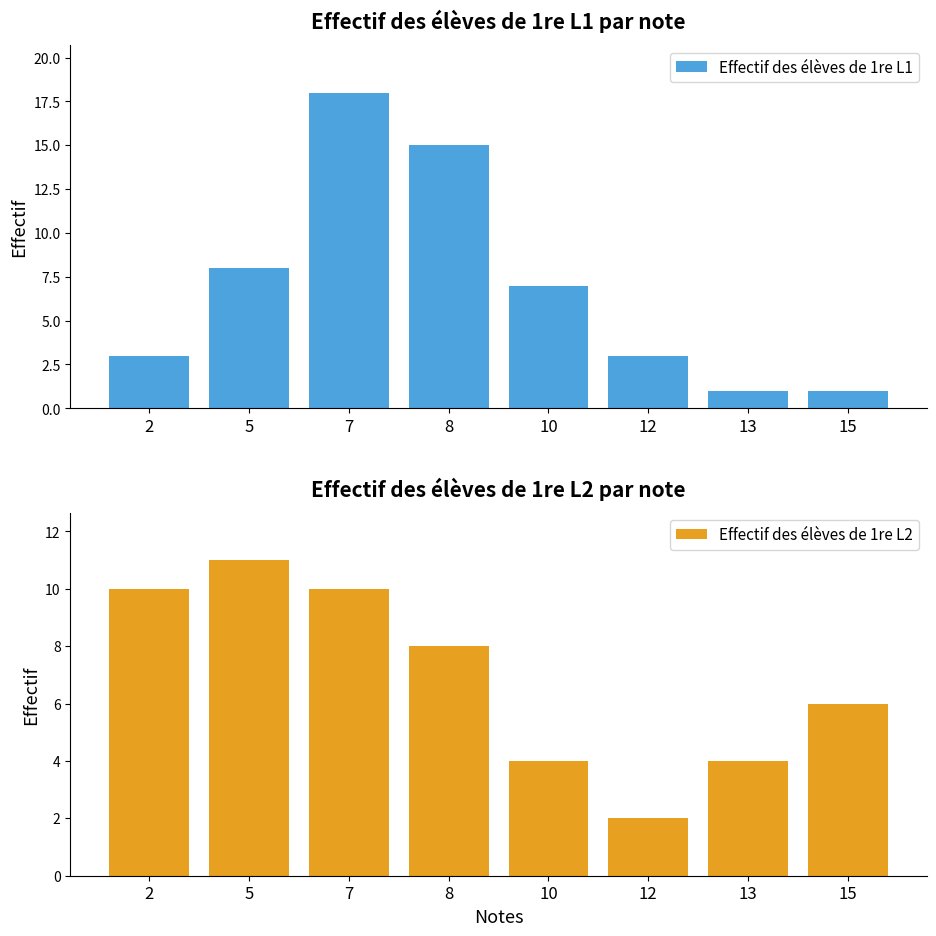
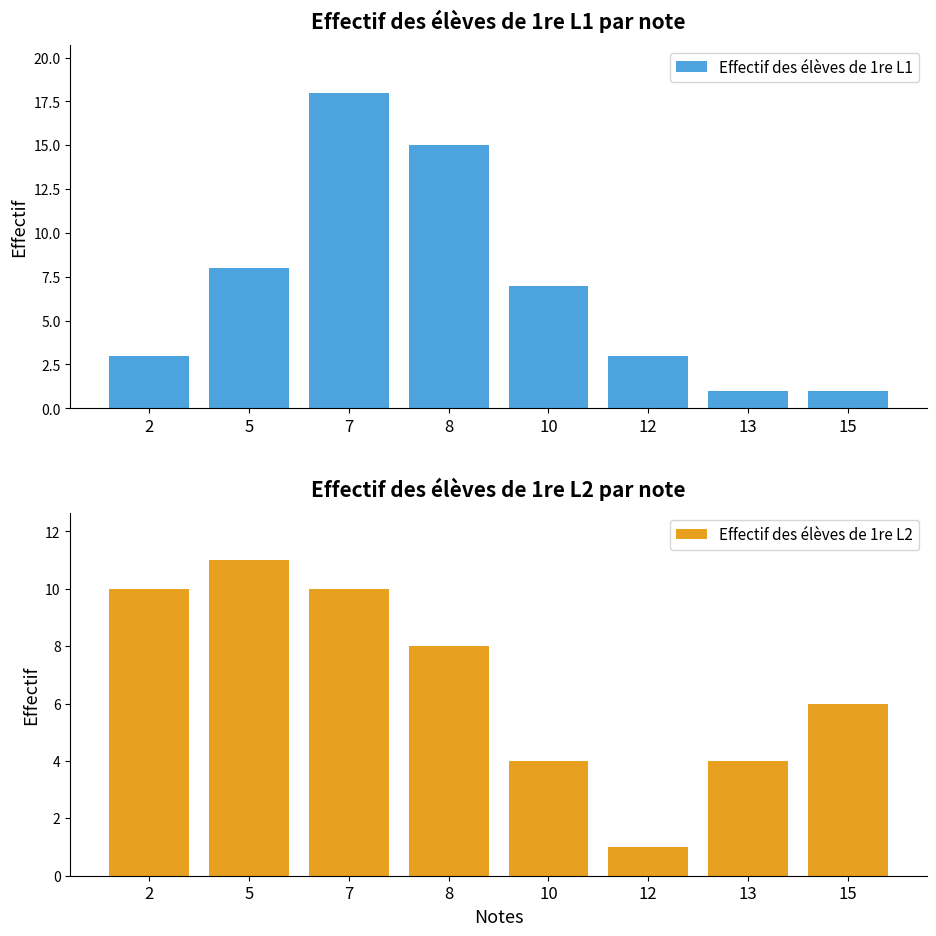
  {
    "Effectif des élèves de 1re L1 par note": {
      "2": 3.0,
      "5": 8.0,
      "7": 18.0,
      "8": 15.0,
      "10": 7.0,
      "12": 3.0,
      "13": 1.0,
      "15": 1.0
    },
    "Effectif des élèves de 1re L2 par note": {
      "2": 10,
      "5": 11,
      "7": 10,
      "8": 8,
      "10": 4,
-     "12": 2,
+     "12": 1,
      "13": 4,
      "15": 6
    }
  }
